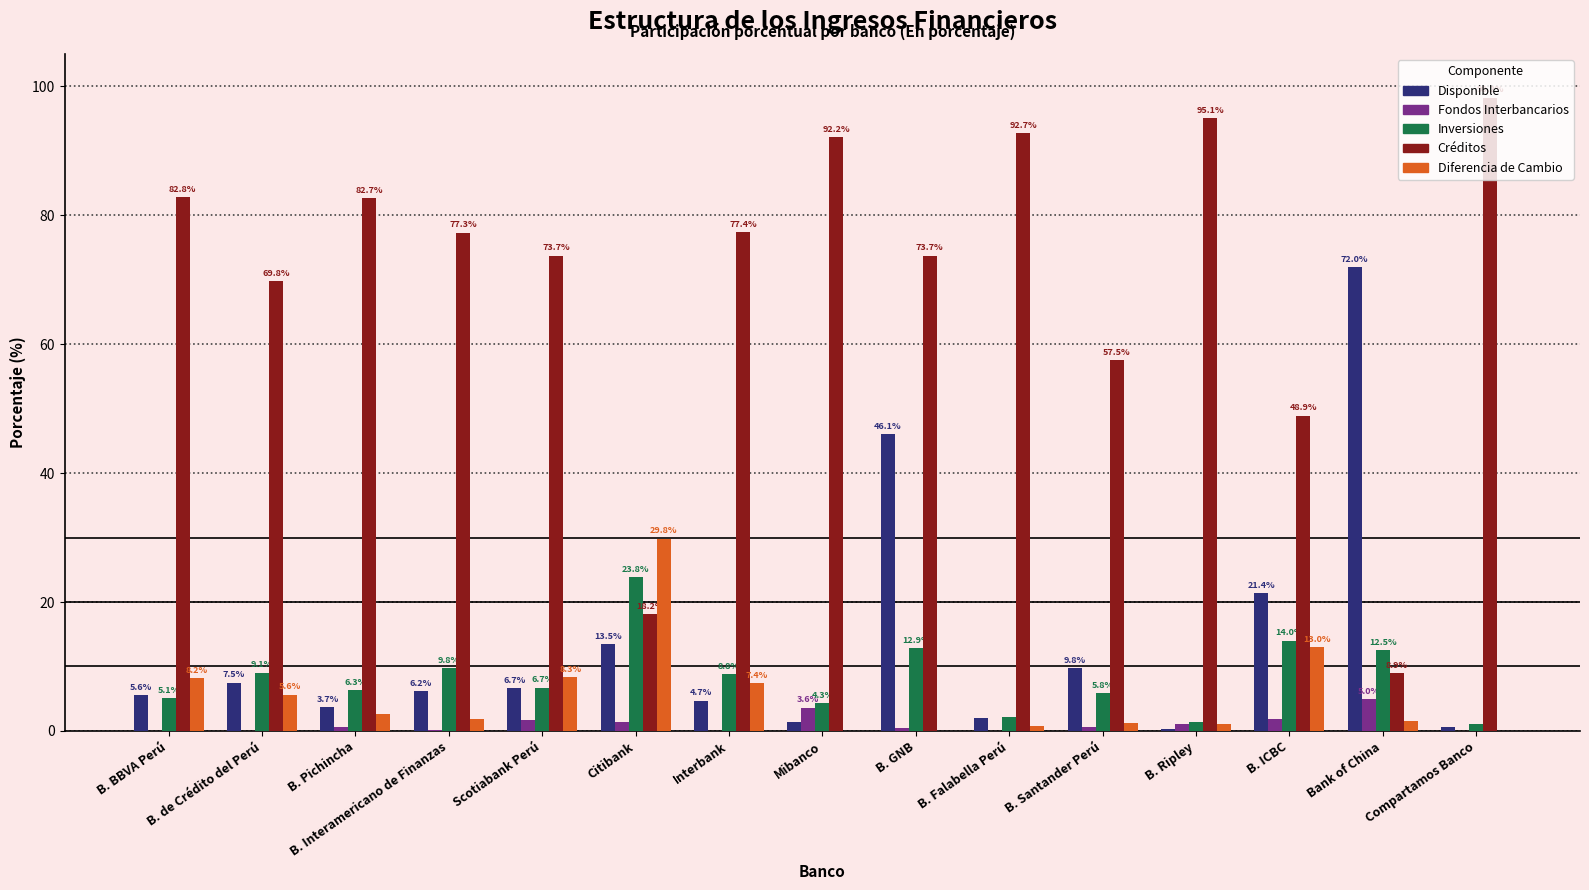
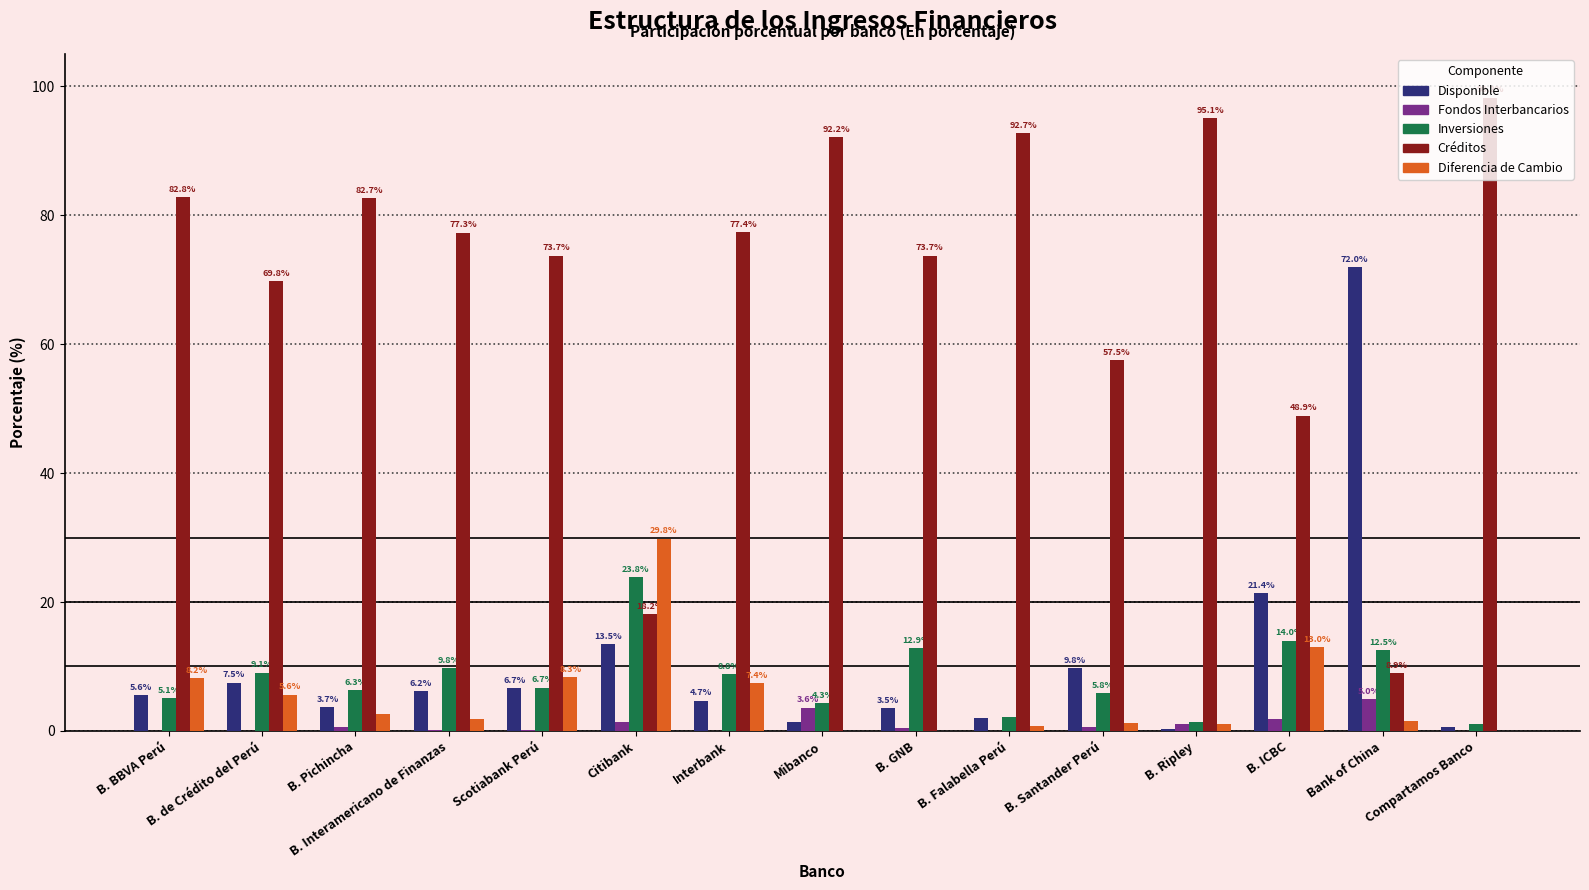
  {
    "Disponible": {
      "B. BBVA Perú": "5.6%",
      "B. de Crédito del Perú": "7.5%",
      "B. Pichincha": "3.7%",
      "B. Interamericano de Finanzas": "6.2%",
      "Scotiabank Perú": "6.7%",
      "Citibank": "13.5%",
      "Interbank": "4.7%",
-     "B. GNB": "46.1%",
+     "B. GNB": "3.5%",
      "B. Santander Perú": "9.8%",
      "B. ICBC": "21.4%",
      "Bank of China": "72.0%"
    },
    "Fondos Interbancarios": {
      "B. Pichincha": "1",
-     "Scotiabank Perú": "2",
+     "Scotiabank Perú": "0",
      "Citibank": "1",
      "B. Santander Perú": "1",
      "B. Ripley": "1",
      "B. ICBC": "2",
      "Compartamos Banco": "0"
    },
    "Inversiones": {
      "B. BBVA Perú": "5.1%",
      "B. de Crédito del Perú": "9.1%",
      "B. Pichincha": "6.3%",
      "B. Interamericano de Finanzas": "9.8%",
      "Scotiabank Perú": "6.7%",
      "Citibank": "23.8%",
      "Interbank": "8.8%",
      "B. GNB": "12.9%",
      "B. Santander Perú": "5.8%",
      "B. ICBC": "14.0%",
      "Bank of China": "12.5%"
    },
    "Créditos": {
      "B. BBVA Perú": "82.8%",
      "B. de Crédito del Perú": "69.8%",
      "B. Pichincha": "82.7%",
      "B. Interamericano de Finanzas": "77.3%",
      "Scotiabank Perú": "73.7%",
      "Citibank": "18.2%",
      "Interbank": "77.4%",
      "Mibanco": "92.2%",
      "B. GNB": "73.7%",
      "B. Falabella Perú": "92.7%",
      "B. Santander Perú": "57.5%",
      "B. Ripley": "95.1%",
      "B. ICBC": "48.9%",
      "Bank of China": "8.9%"
    },
    "Diferencia de Cambio": {
      "B. BBVA Perú": "8.2%",
      "B. de Crédito del Perú": "5.6%",
      "Scotiabank Perú": "8.3%",
      "Citibank": "29.8%",
      "Interbank": "7.4%",
      "B. ICBC": "13.0%"
    }
  }
